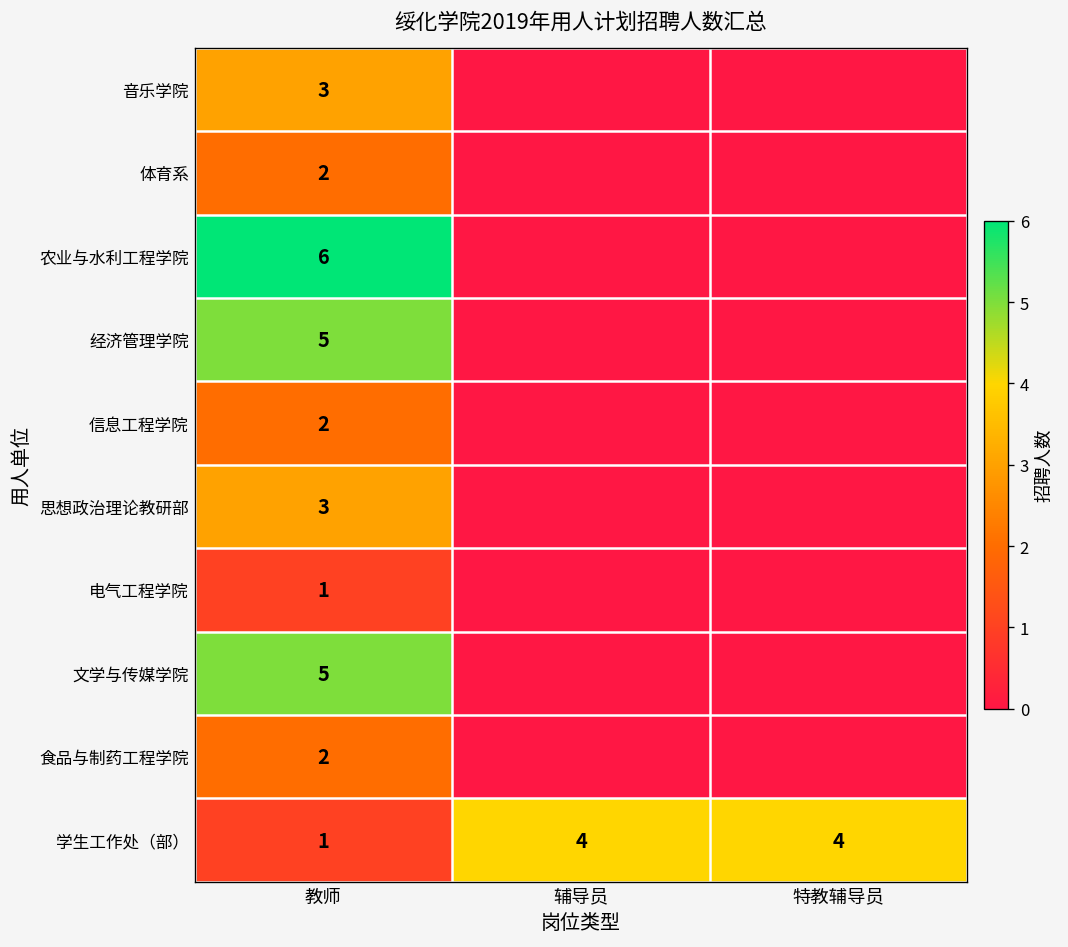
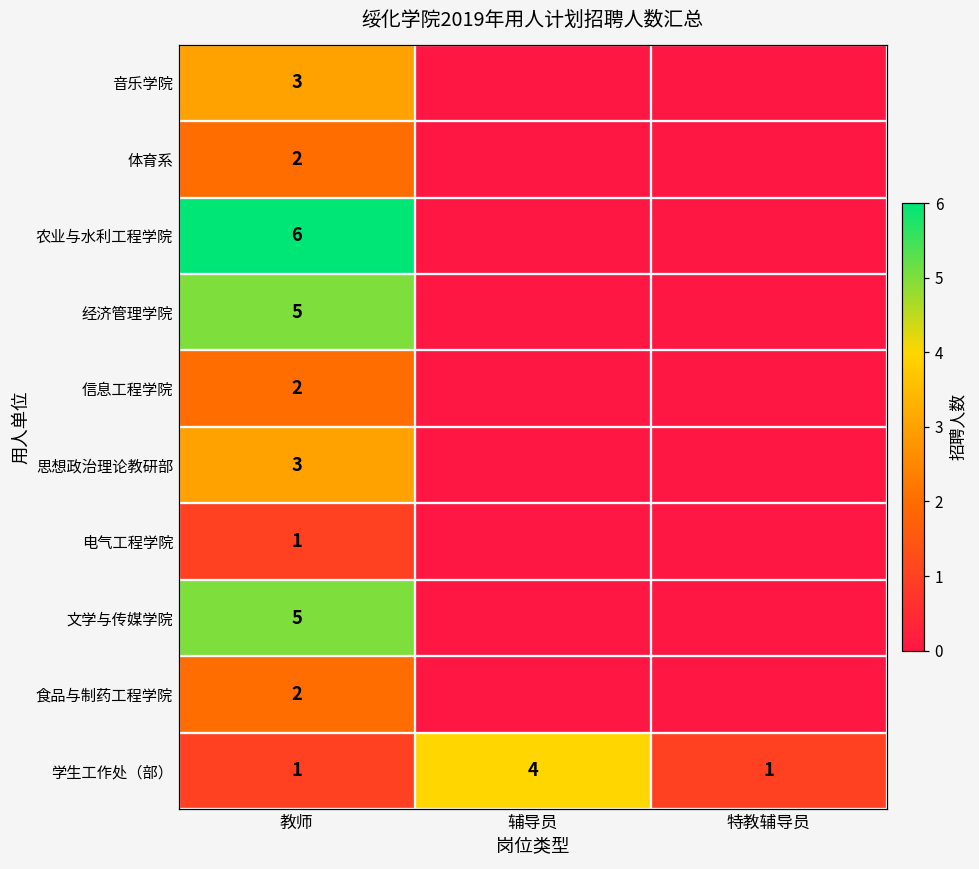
  {
    "音乐学院": {
      "教师": 3
    },
    "体育系": {
      "教师": 2
    },
    "农业与水利工程学院": {
      "教师": 6
    },
    "经济管理学院": {
      "教师": 5
    },
    "信息工程学院": {
      "教师": 2
    },
    "思想政治理论教研部": {
      "教师": 3
    },
    "电气工程学院": {
      "教师": 1
    },
    "文学与传媒学院": {
      "教师": 5
    },
    "食品与制药工程学院": {
      "教师": 2
    },
    "学生工作处（部）": {
      "教师": 1,
      "辅导员": 4,
-     "特教辅导员": 4
+     "特教辅导员": 1
    }
  }
